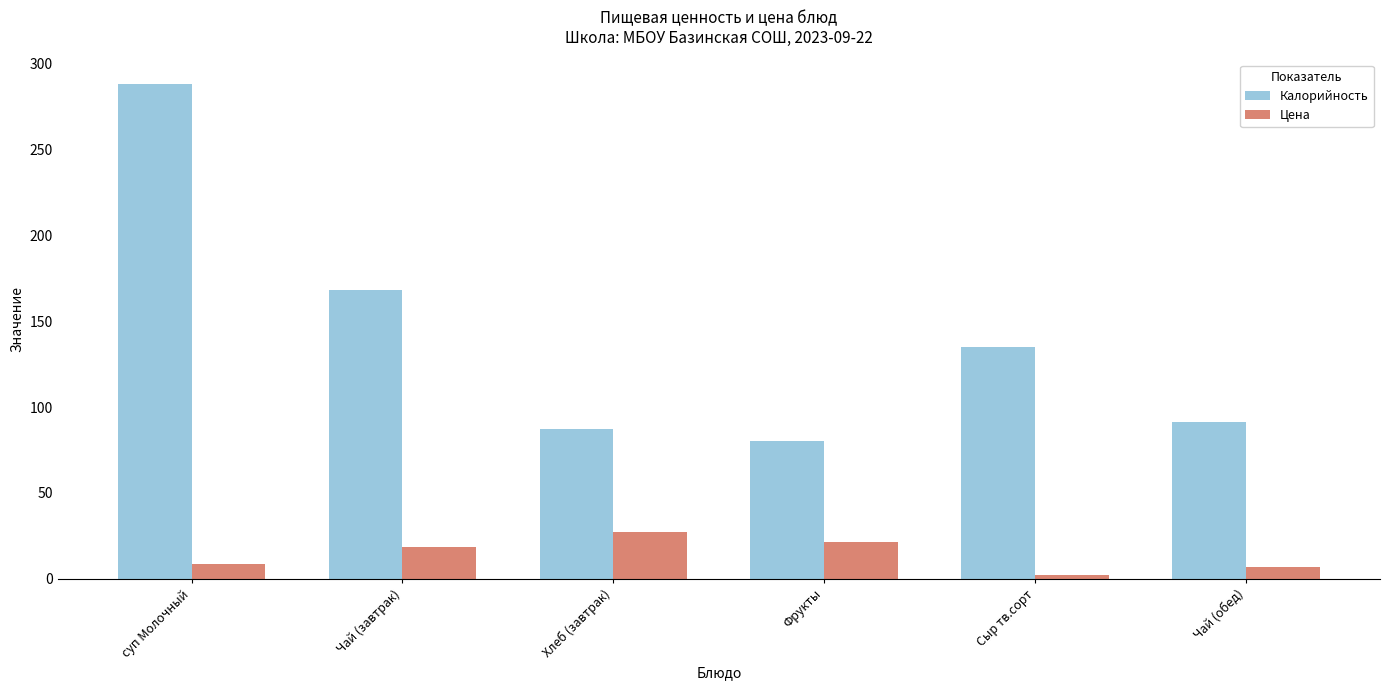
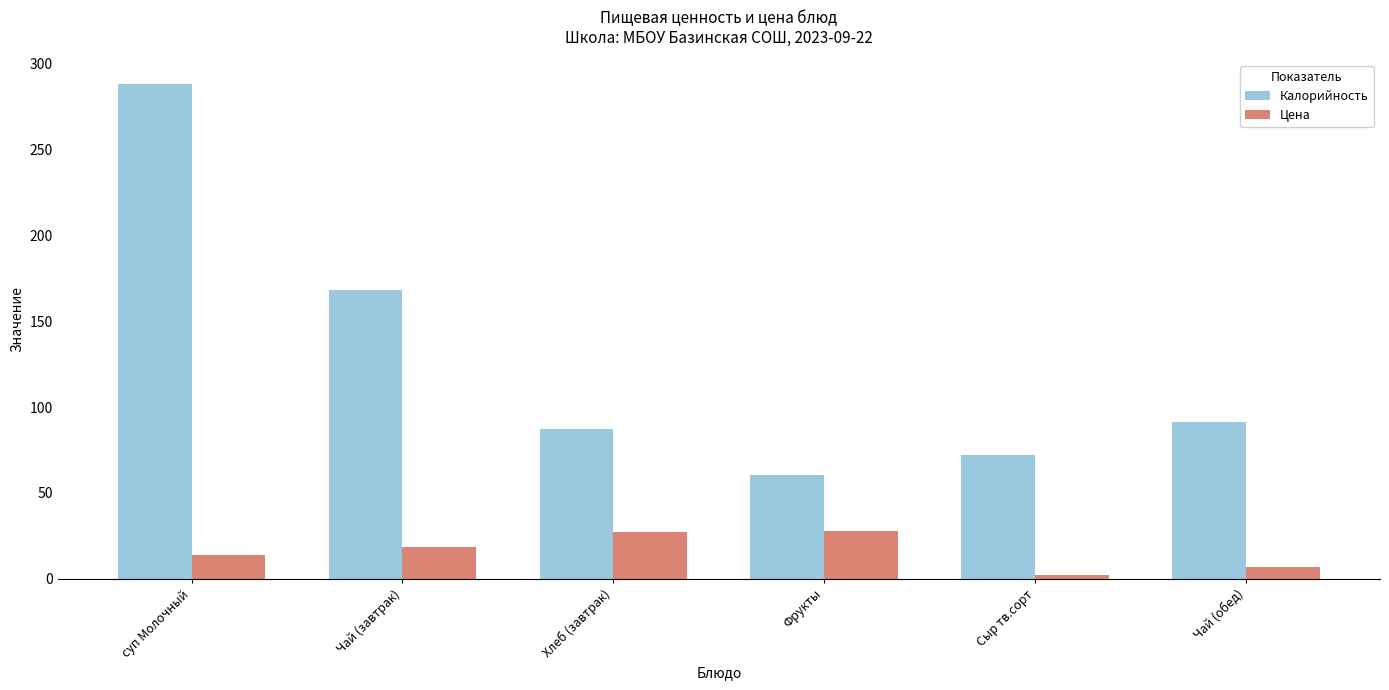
  {
    "Калорийность": {
      "суп Молочный": 288,
      "Чай (завтрак)": 168,
      "Хлеб (завтрак)": 87,
-     "Фрукты": 80,
-     "Сыр тв.сорт": 135,
+     "Фрукты": 61,
+     "Сыр тв.сорт": 72,
      "Чай (обед)": 91
    },
    "Цена": {
-     "суп Молочный": 9,
+     "суп Молочный": 14,
      "Чай (завтрак)": 18,
      "Хлеб (завтрак)": 28,
-     "Фрукты": 22,
+     "Фрукты": 28,
      "Сыр тв.сорт": 2,
      "Чай (обед)": 7
    }
  }
